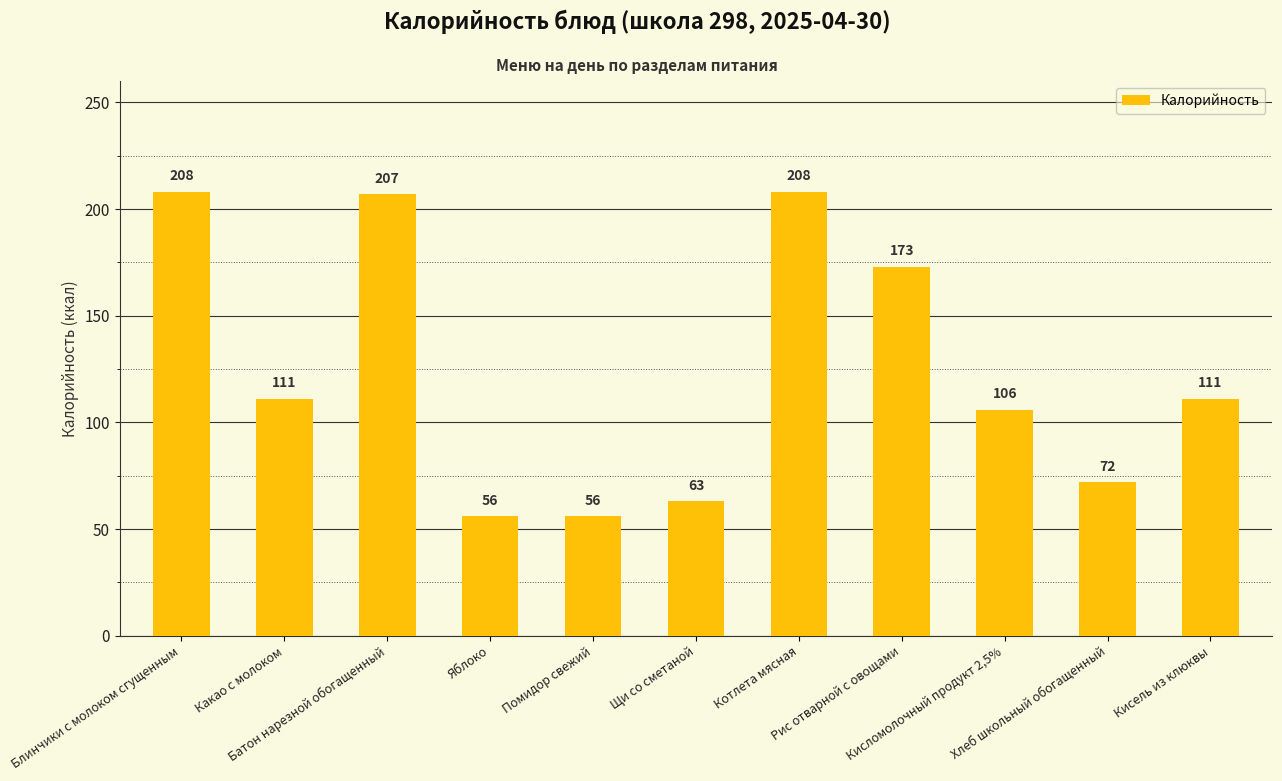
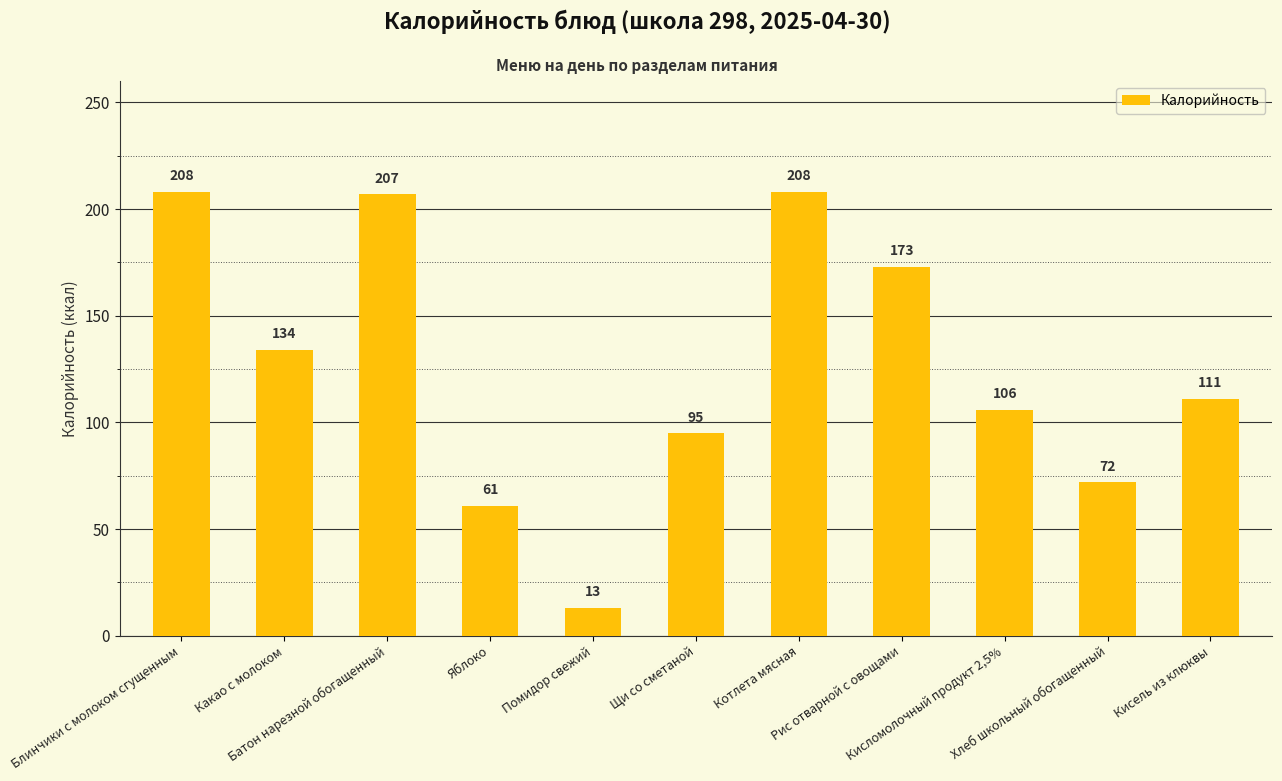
  {
    "Блинчики с молоком сгущенным": 208,
-   "Какао с молоком": 111,
+   "Какао с молоком": 134,
    "Батон нарезной обогащенный": 207,
-   "Яблоко": 56,
-   "Помидор свежий": 56,
-   "Щи со сметаной": 63,
+   "Яблоко": 61,
+   "Помидор свежий": 13,
+   "Щи со сметаной": 95,
    "Котлета мясная": 208,
    "Рис отварной с овощами": 173,
    "Кисломолочный продукт 2,5%": 106,
    "Хлеб школьный обогащенный": 72,
    "Кисель из клюквы": 111
  }
